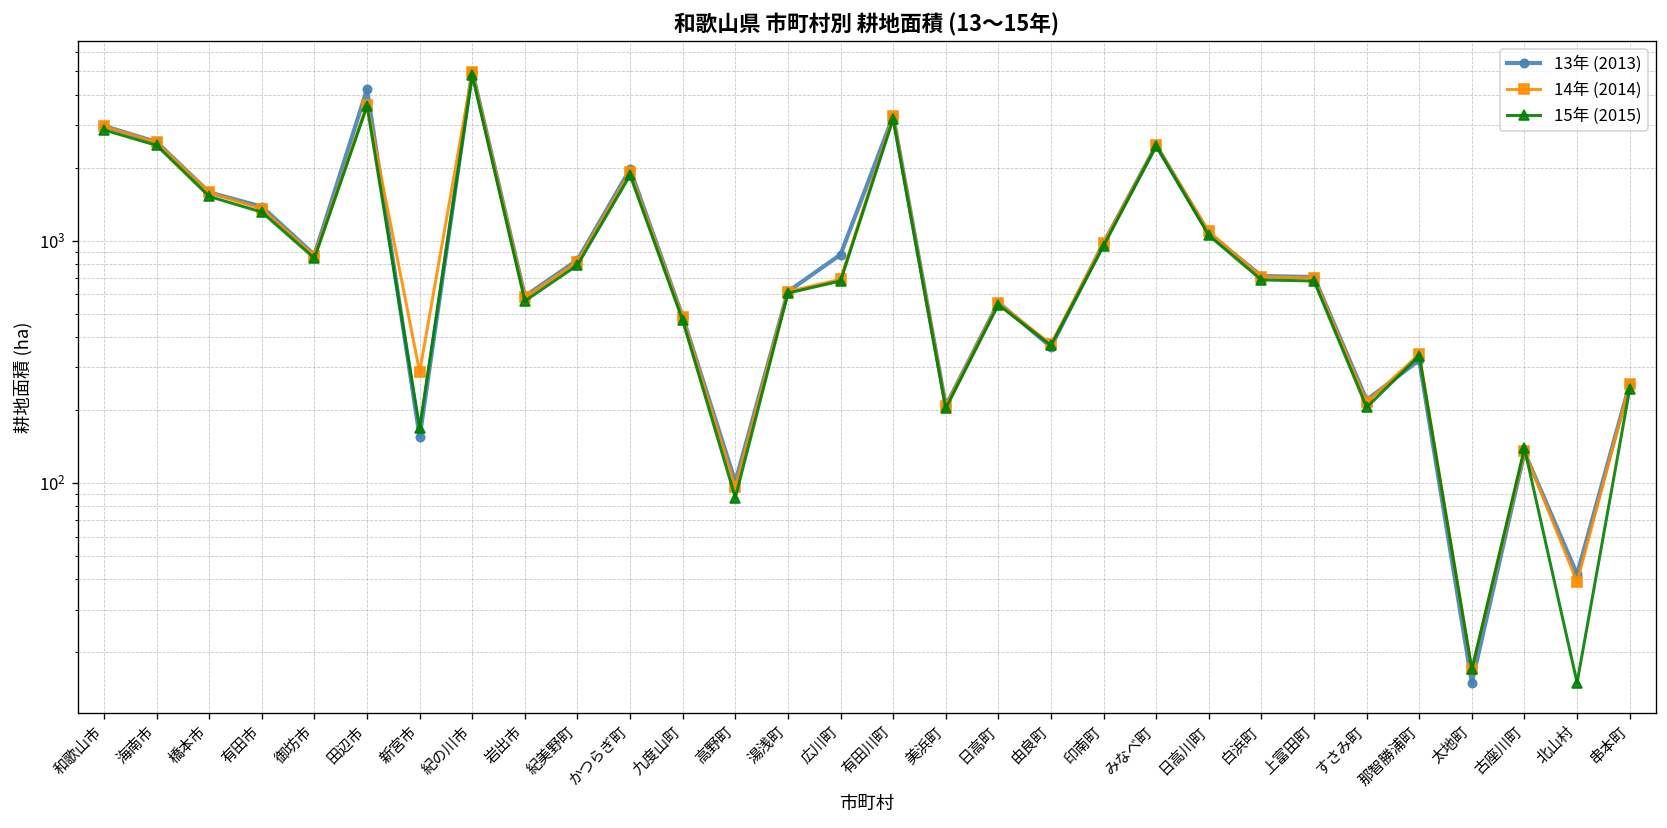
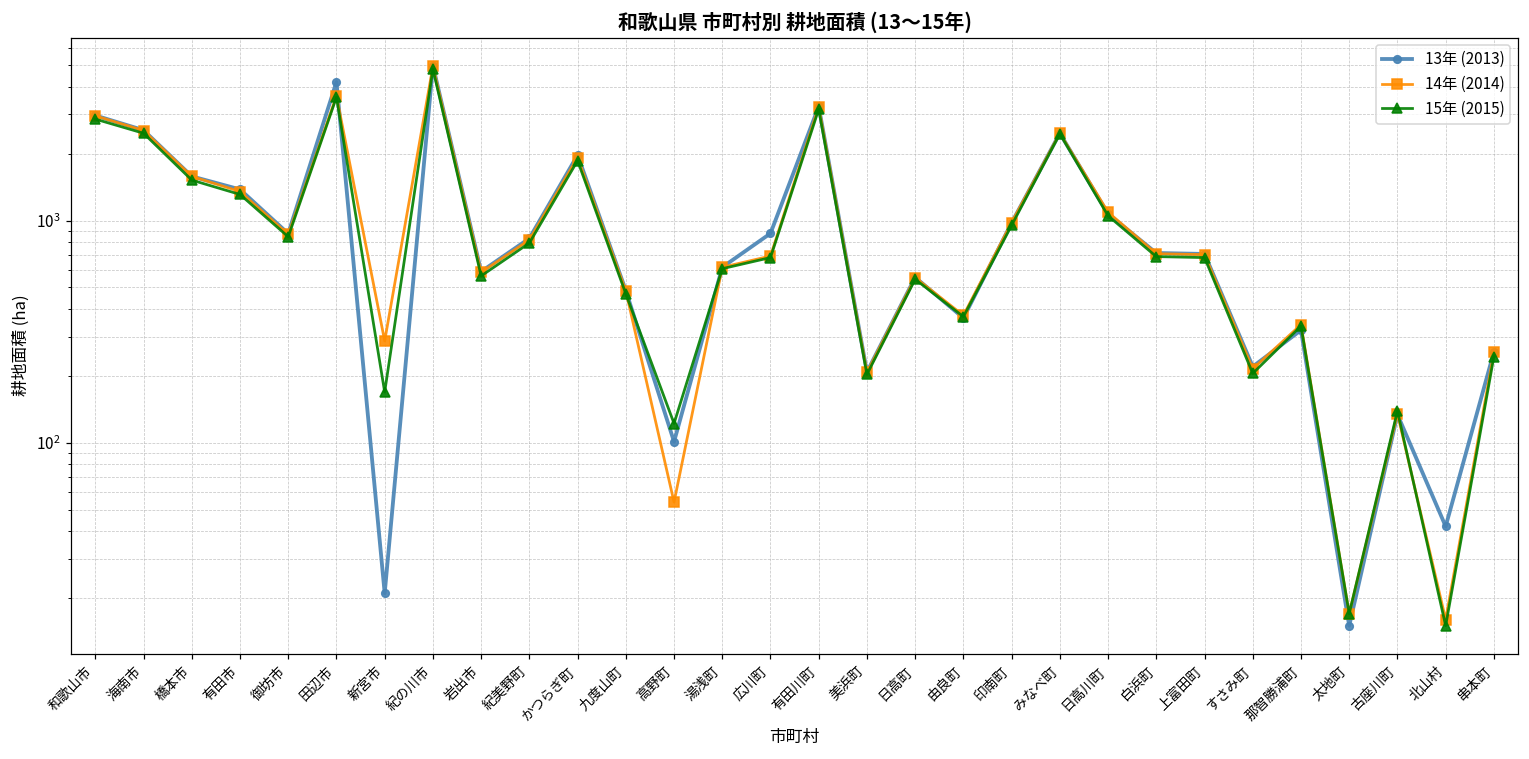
  {
    "13年 (2013)": {
      "田辺市": 4200,
-     "新宮市": 160,
+     "新宮市": 21,
      "高野町": 100,
      "広川町": 880,
      "那智勝浦町": 320,
      "太地町": 15,
      "北山村": 42
    },
    "14年 (2014)": {
      "新宮市": 290,
-     "高野町": 100,
-     "北山村": 39
+     "高野町": 54,
+     "北山村": 16
    },
    "15年 (2015)": {
      "和歌山市": 2900,
      "橋本市": 1500,
      "有田市": 1300,
      "新宮市": 170,
      "岩出市": 560,
      "紀美野町": 790,
      "かつらぎ町": 1900,
      "九度山町": 470,
-     "高野町": 87,
+     "高野町": 120,
      "白浜町": 690,
      "上富田町": 680,
      "すさみ町": 210,
      "北山村": 15,
      "串本町": 240
    }
  }
